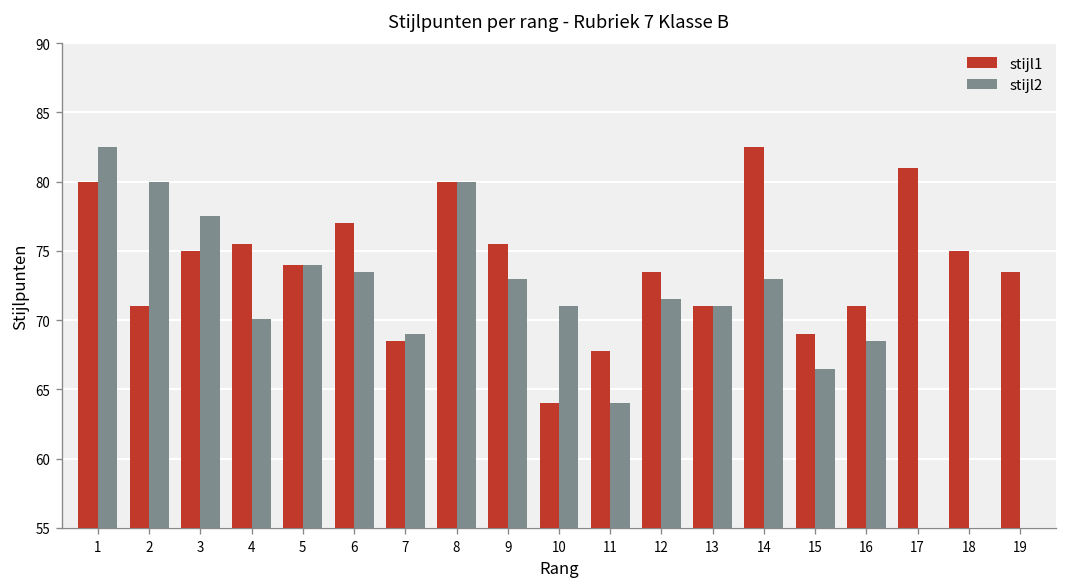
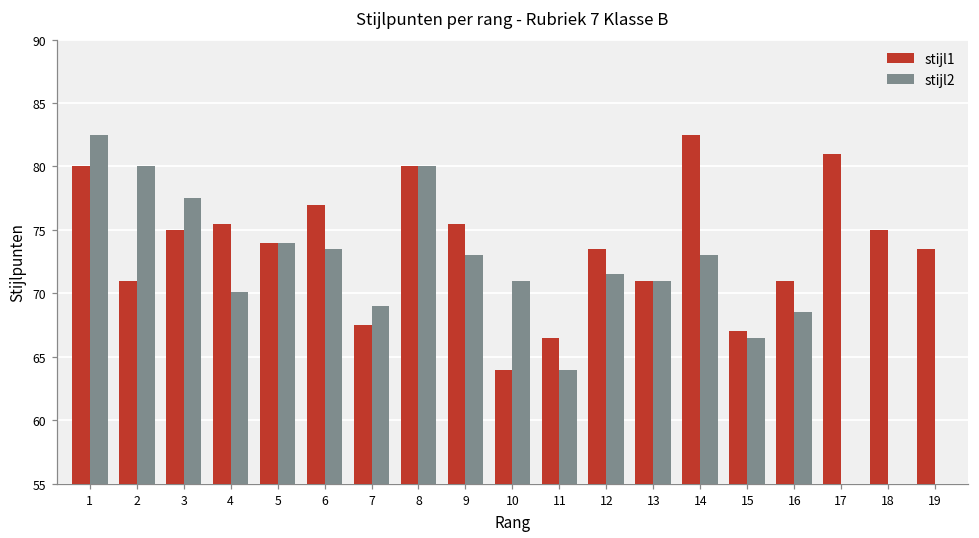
  {
    "stijl1": {
      "1": 80.0,
      "2": 71.0,
      "3": 75.0,
      "4": 75.5,
      "5": 74.0,
      "6": 77.0,
-     "7": 68.5,
+     "7": 67.5,
      "8": 80.0,
      "9": 75.5,
      "10": 64.0,
-     "11": 67.8,
+     "11": 66.5,
      "12": 73.5,
      "13": 71.0,
      "14": 82.5,
-     "15": 69,
+     "15": 67,
      "16": 71.0,
      "17": 81.0,
      "18": 75.0,
      "19": 73.5
    },
    "stijl2": {
      "1": 82.5,
      "2": 80.0,
      "3": 77.5,
      "4": 70.1,
      "5": 74.0,
      "6": 73.5,
      "7": 69.0,
      "8": 80.0,
      "9": 73.0,
      "10": 71.0,
      "11": 64.0,
      "12": 71.5,
      "13": 71.0,
      "14": 73.0,
      "15": 66.5,
      "16": 68.5
    }
  }
